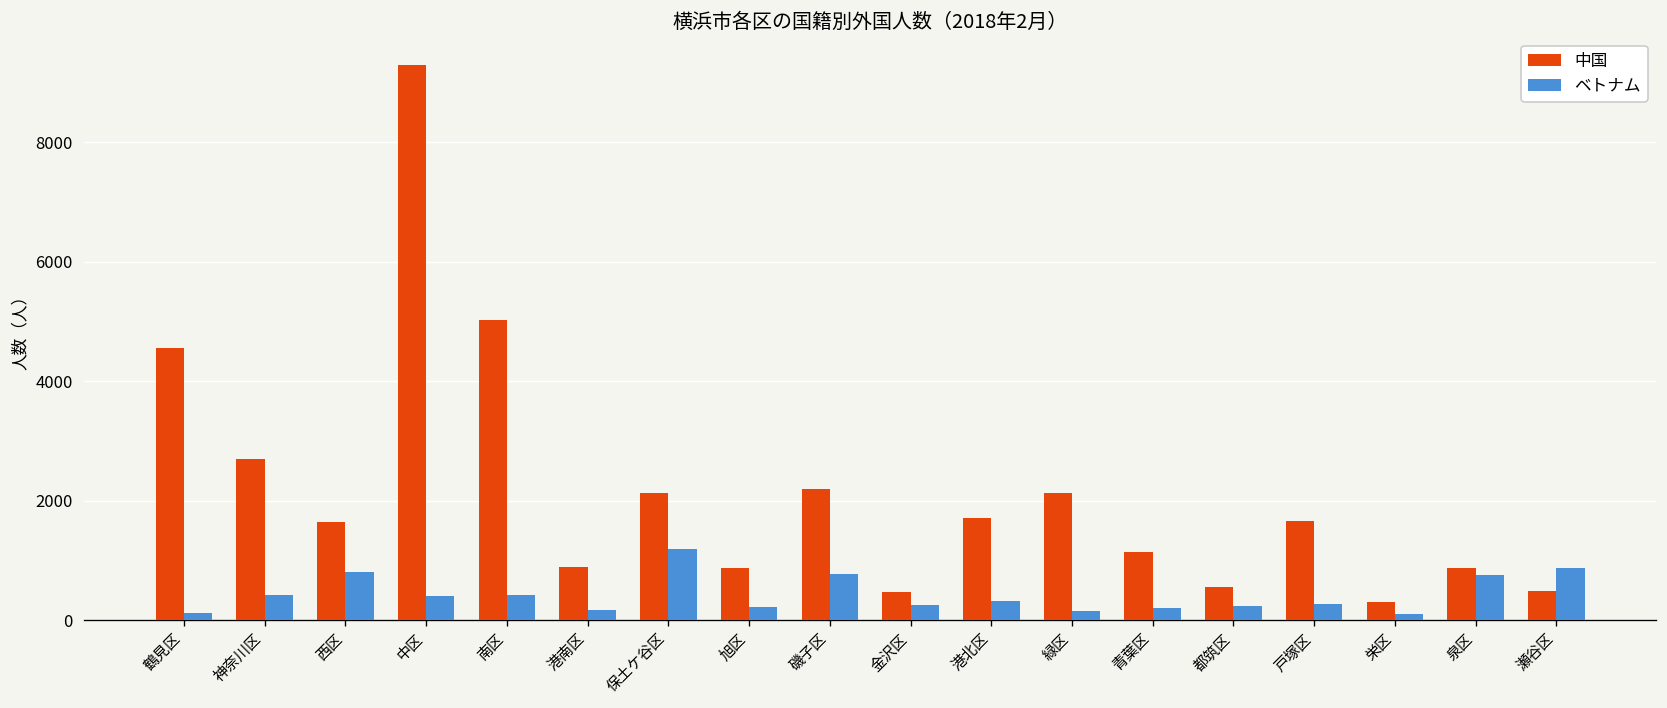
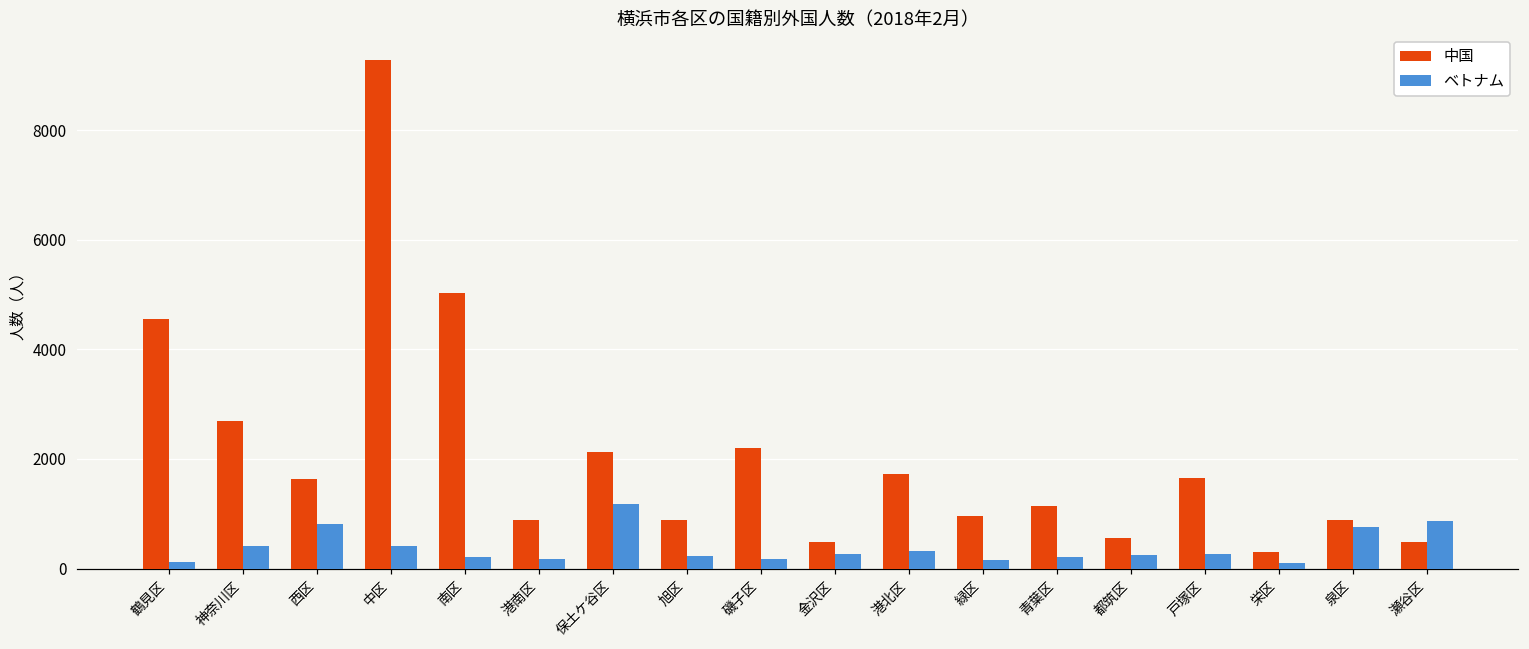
  {
    "中国": {
      "鶴見区": 4500,
      "神奈川区": 2700,
      "西区": 1600,
      "中区": 9300,
      "南区": 5000,
      "港南区": 900,
      "保土ケ谷区": 2100,
      "旭区": 900,
      "磯子区": 2200,
      "金沢区": 500,
      "港北区": 1700,
-     "緑区": 2100,
+     "緑区": 1000,
      "青葉区": 1100,
      "都筑区": 600,
      "戸塚区": 1700,
      "栄区": 300,
      "泉区": 900,
      "瀬谷区": 500
    },
    "ベトナム": {
      "鶴見区": 100,
      "神奈川区": 400,
      "西区": 800,
      "中区": 400,
-     "南区": 400,
+     "南区": 200,
      "港南区": 200,
      "保土ケ谷区": 1200,
      "旭区": 200,
-     "磯子区": 800,
+     "磯子区": 200,
      "金沢区": 300,
      "港北区": 300,
      "緑区": 200,
      "青葉区": 200,
      "都筑区": 200,
      "戸塚区": 300,
      "栄区": 100,
      "泉区": 800,
      "瀬谷区": 900
    }
  }
